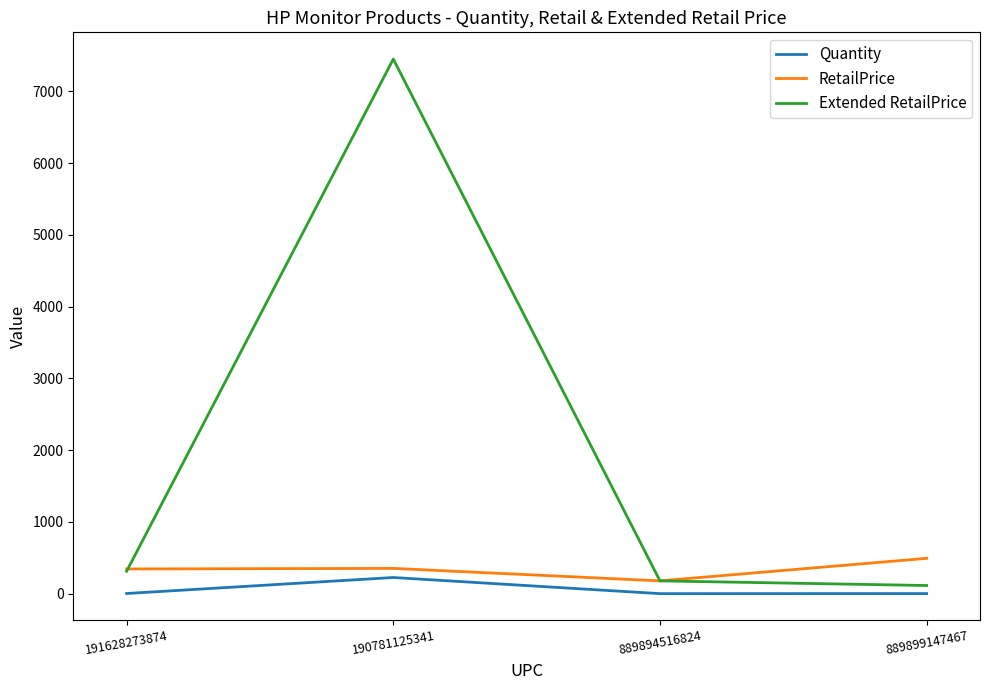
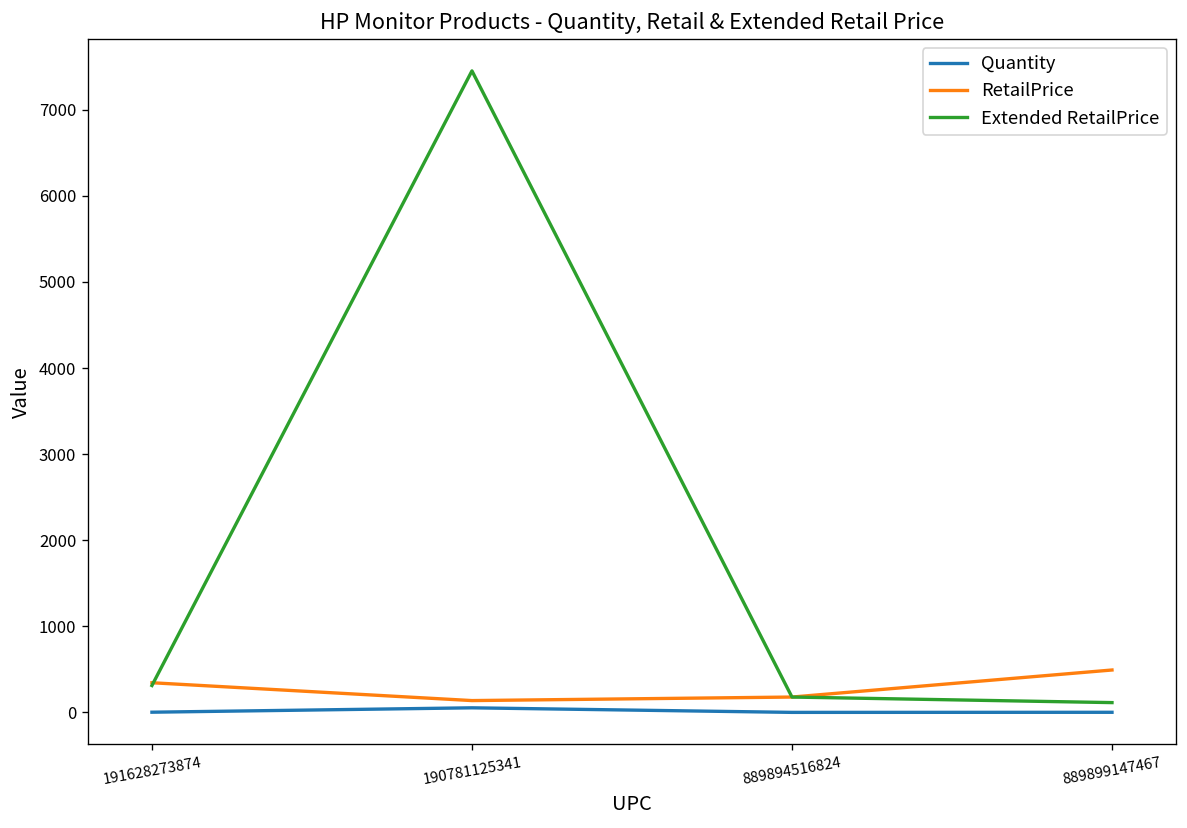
  {
    "Quantity": {
      "191628273874": 0,
-     "190781125341": 200,
+     "190781125341": 100,
      "889894516824": 0,
      "889899147467": 0
    },
    "RetailPrice": {
-     "190781125341": 400,
+     "190781125341": 100,
      "889899147467": 500
    },
    "Extended RetailPrice": {
      "190781125341": 7500,
      "889899147467": 100
    }
  }
